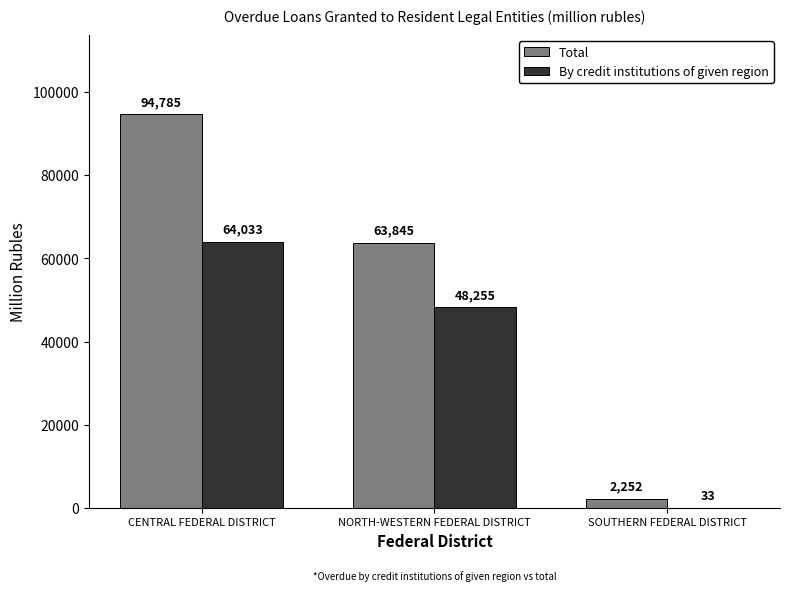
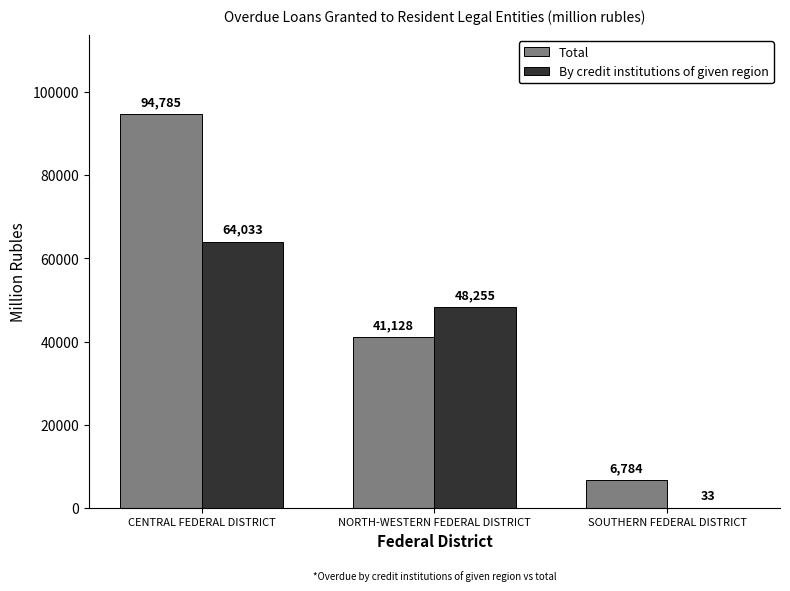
  {
    "Total": {
      "CENTRAL FEDERAL DISTRICT": "94,785",
-     "NORTH-WESTERN FEDERAL DISTRICT": "63,845",
-     "SOUTHERN FEDERAL DISTRICT": "2,252"
+     "NORTH-WESTERN FEDERAL DISTRICT": "41,128",
+     "SOUTHERN FEDERAL DISTRICT": "6,784"
    },
    "By credit institutions of given region": {
      "CENTRAL FEDERAL DISTRICT": "64,033",
      "NORTH-WESTERN FEDERAL DISTRICT": "48,255",
      "SOUTHERN FEDERAL DISTRICT": "33"
    }
  }
